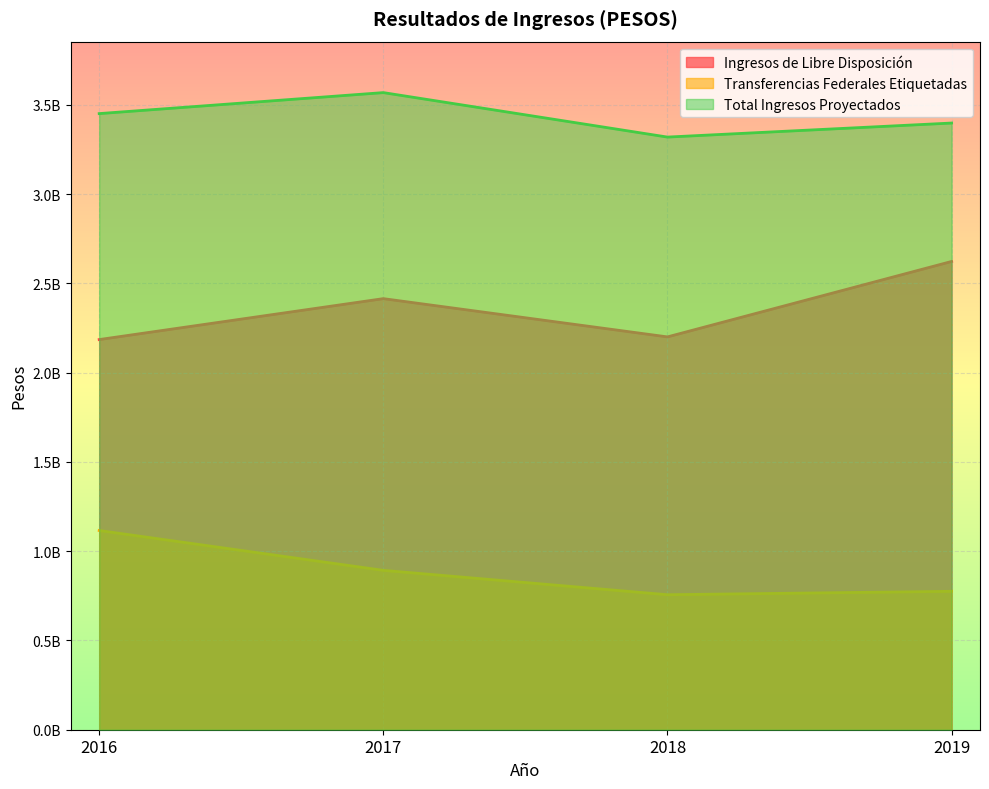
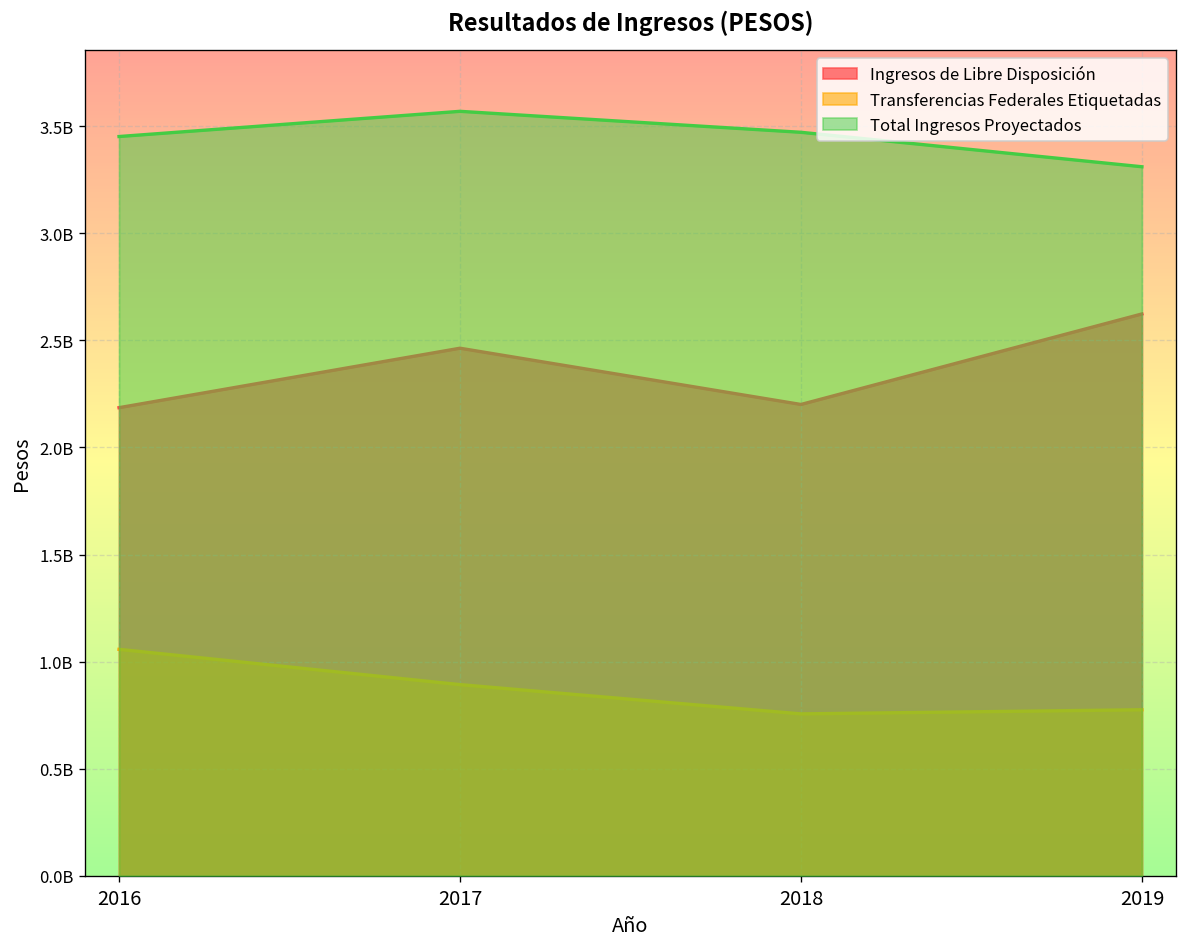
  {
    "Ingresos de Libre Disposición": {
      "2016": 2190000000,
-     "2017": 2420000000,
+     "2017": 2460000000,
      "2018": 2200000000,
      "2019": 2620000000
    },
    "Transferencias Federales Etiquetadas": {
-     "2016": 1120000000,
+     "2016": 1060000000,
      "2017": 890000000,
      "2018": 760000000,
      "2019": 780000000
    },
    "Total Ingresos Proyectados": {
      "2016": 3450000000,
      "2017": 3570000000,
-     "2018": 3320000000,
-     "2019": 3400000000
+     "2018": 3470000000,
+     "2019": 3310000000
    }
  }
